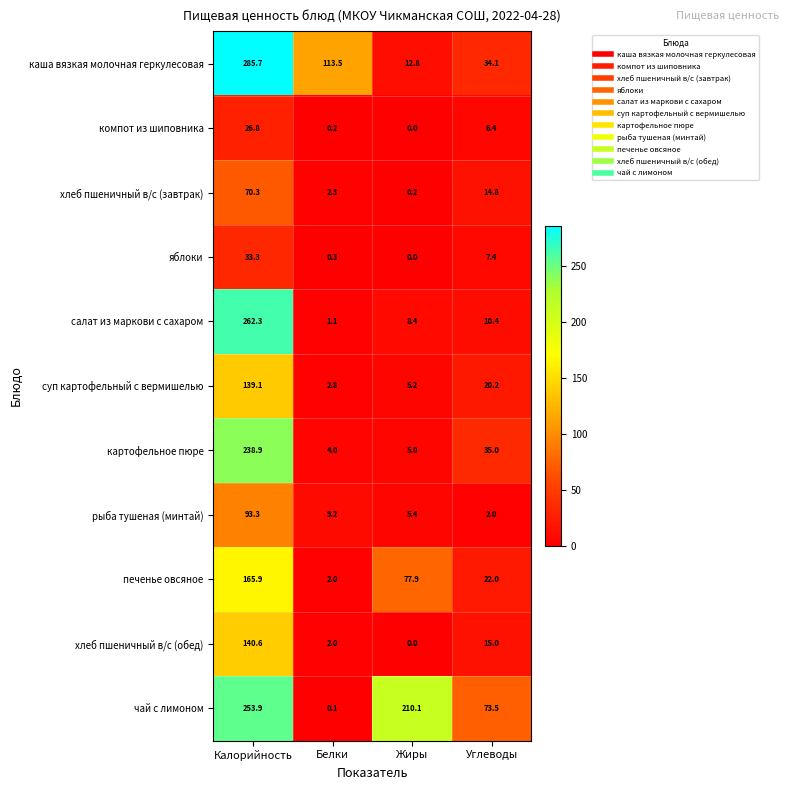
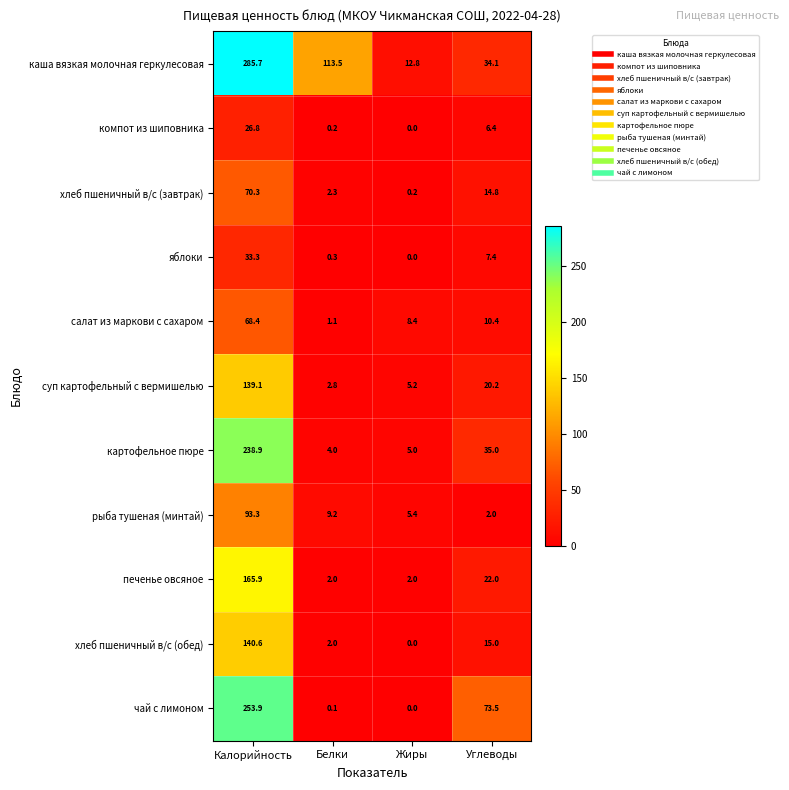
  {
    "каша вязкая молочная геркулесовая": {
      "Калорийность": 285.7,
      "Белки": 113.5,
      "Жиры": 12.8,
      "Углеводы": 34.1
    },
    "компот из шиповника": {
      "Калорийность": 26.8,
      "Белки": 0.2,
      "Жиры": 0.0,
      "Углеводы": 6.4
    },
    "хлеб пшеничный в/с (завтрак)": {
      "Калорийность": 70.3,
      "Белки": 2.3,
      "Жиры": 0.2,
      "Углеводы": 14.8
    },
    "яблоки": {
      "Калорийность": 33.3,
      "Белки": 0.3,
      "Жиры": 0.0,
      "Углеводы": 7.4
    },
    "салат из маркови с сахаром": {
-     "Калорийность": 262.3,
+     "Калорийность": 68.4,
      "Белки": 1.1,
      "Жиры": 8.4,
      "Углеводы": 10.4
    },
    "суп картофельный с вермишелью": {
      "Калорийность": 139.1,
      "Белки": 2.8,
      "Жиры": 5.2,
      "Углеводы": 20.2
    },
    "картофельное пюре": {
      "Калорийность": 238.9,
      "Белки": 4.0,
      "Жиры": 5.0,
      "Углеводы": 35.0
    },
    "рыба тушеная (минтай)": {
      "Калорийность": 93.3,
      "Белки": 9.2,
      "Жиры": 5.4,
      "Углеводы": 2.0
    },
    "печенье овсяное": {
      "Калорийность": 165.9,
      "Белки": 2.0,
-     "Жиры": 77.9,
+     "Жиры": 2.0,
      "Углеводы": 22.0
    },
    "хлеб пшеничный в/с (обед)": {
      "Калорийность": 140.6,
      "Белки": 2.0,
      "Жиры": 0.0,
      "Углеводы": 15.0
    },
    "чай с лимоном": {
      "Калорийность": 253.9,
      "Белки": 0.1,
-     "Жиры": 210.1,
+     "Жиры": 0.0,
      "Углеводы": 73.5
    }
  }
